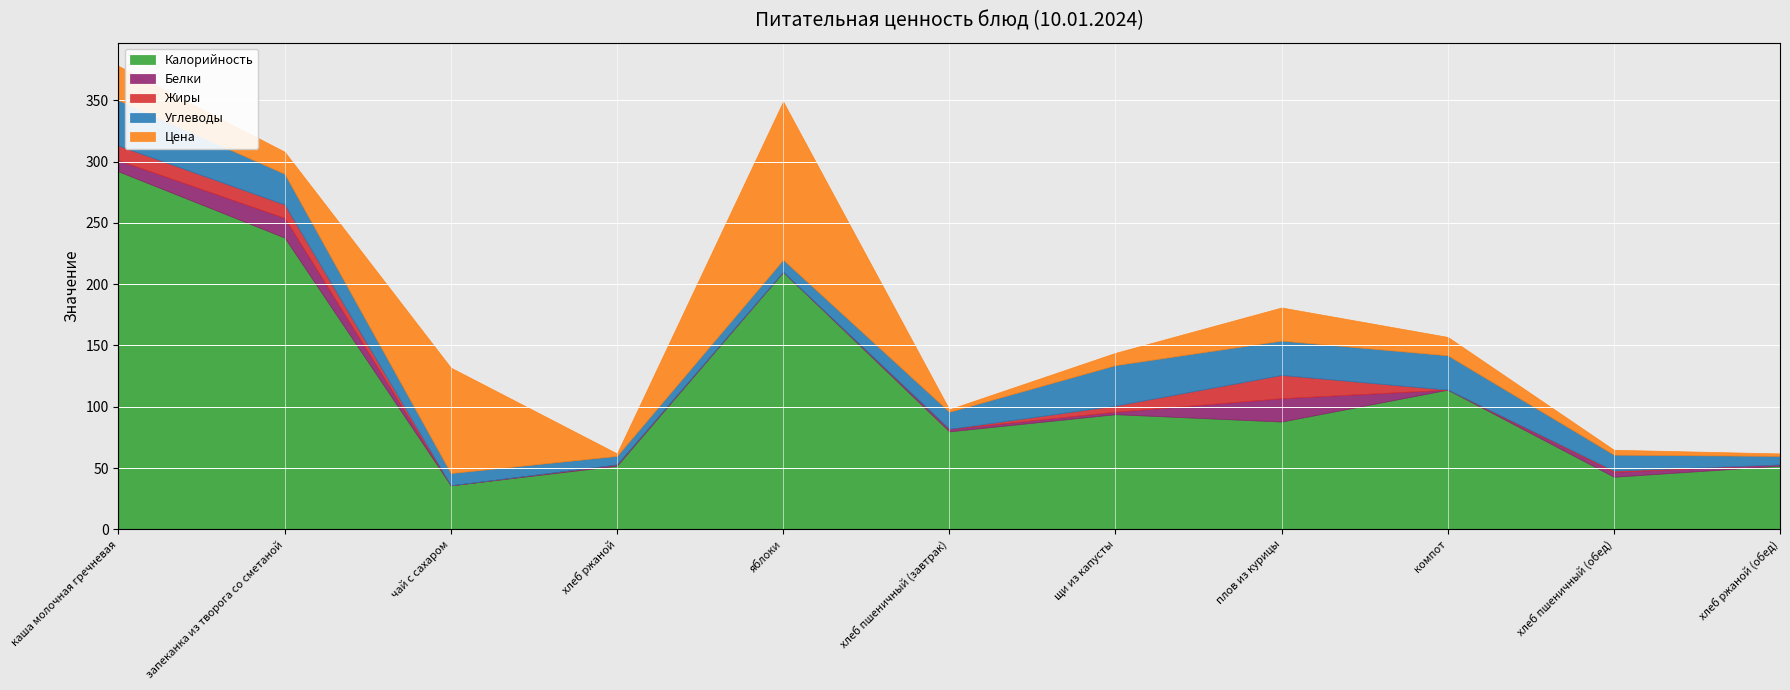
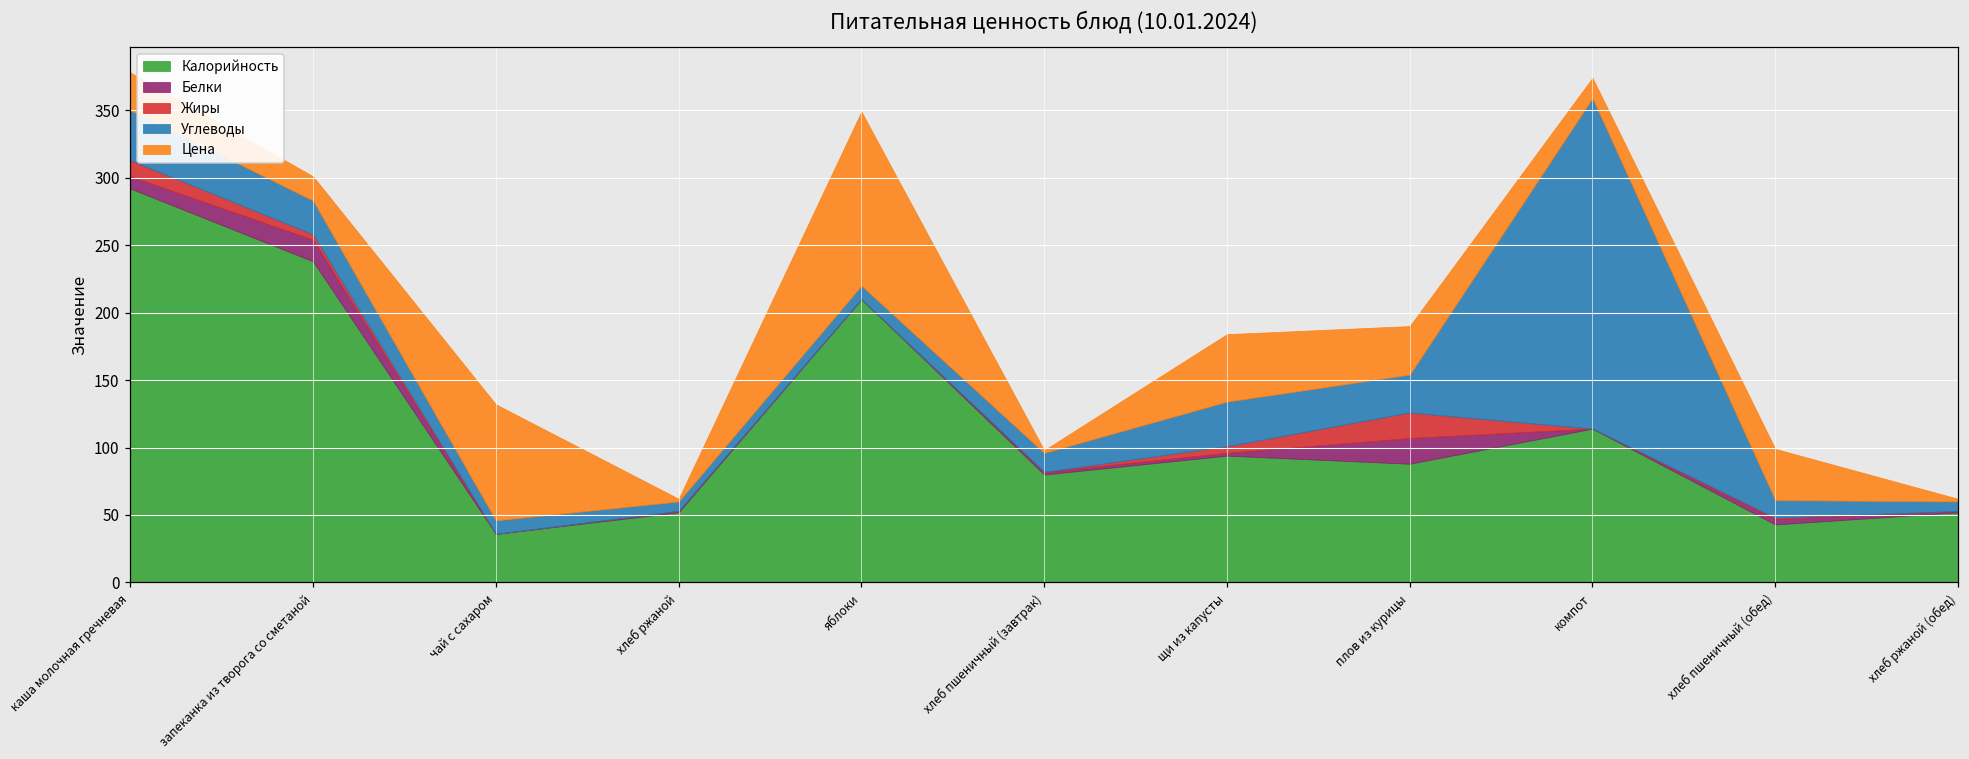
  {
    "Калорийность": {
      "каша молочная гречневая": 292,
      "запеканка из творога со сметаной": 238,
      "плов из курицы": 88,
      "хлеб пшеничный (обед)": 43
    },
    "Белки": {
      "каша молочная гречневая": 9,
      "запеканка из творога со сметаной": 16,
      "плов из курицы": 19
    },
    "Жиры": {
      "каша молочная гречневая": 12,
-     "запеканка из творога со сметаной": 11,
+     "запеканка из творога со сметаной": 4,
      "щи из капусты": 5,
      "плов из курицы": 19
    },
    "Углеводы": {
      "каша молочная гречневая": 37,
      "запеканка из творога со сметаной": 25,
      "чай с сахаром": 10,
      "яблоки": 10,
      "щи из капусты": 33,
      "плов из курицы": 28,
-     "компот": 28,
+     "компот": 245,
      "хлеб пшеничный (обед)": 13
    },
    "Цена": {
      "каша молочная гречневая": 28,
      "запеканка из творога со сметаной": 18,
      "чай с сахаром": 86,
      "яблоки": 129,
-     "щи из капусты": 10,
-     "плов из курицы": 27,
+     "щи из капусты": 50,
+     "плов из курицы": 36,
      "компот": 15,
-     "хлеб пшеничный (обед)": 4
+     "хлеб пшеничный (обед)": 38
    }
  }
